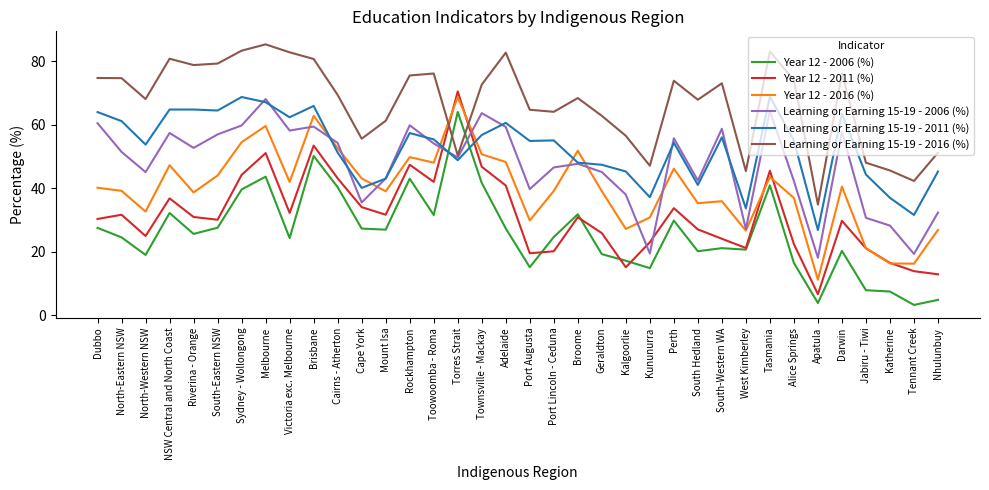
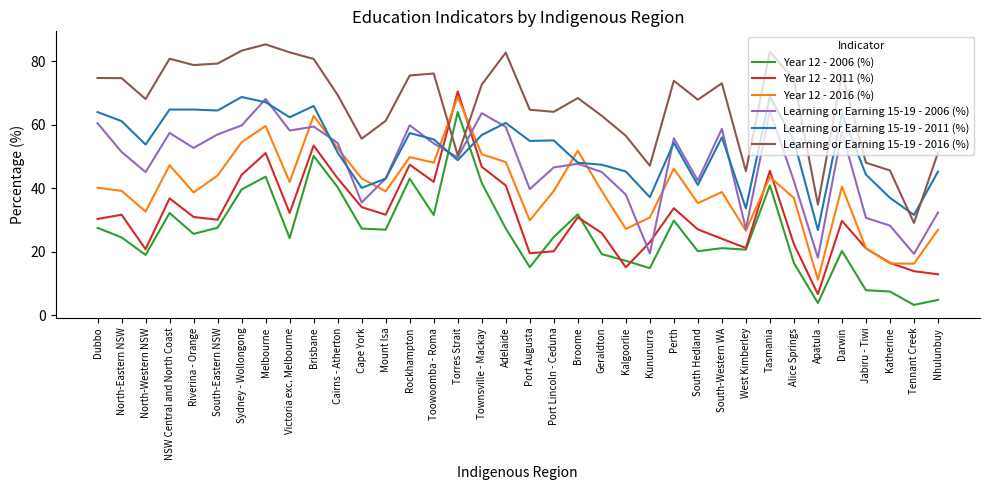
  {
    "Year 12 - 2006 (%)": {
      "Dubbo": 27,
      "North-Eastern NSW": 24,
      "North-Western NSW": 19,
      "NSW Central and North Coast": 32,
      "Riverina - Orange": 26,
      "South-Eastern NSW": 28,
      "Sydney - Wollongong": 40,
      "Melbourne": 44,
      "Victoria exc. Melbourne": 24,
      "Brisbane": 50,
      "Cairns - Atherton": 40,
      "Cape York": 27,
      "Mount Isa": 27,
      "Rockhampton": 43,
      "Toowoomba - Roma": 32,
      "Torres Strait": 64,
      "Townsville - Mackay": 42,
      "Adelaide": 27,
      "Port Augusta": 15,
      "Port Lincoln - Ceduna": 25,
      "Broome": 32,
      "Geraldton": 19,
      "Kalgoorlie": 17,
      "Kununurra": 15,
      "Perth": 30,
      "South Hedland": 20,
      "South-Western WA": 21,
      "Tasmania": 41,
      "Alice Springs": 16,
      "Apatula": 4,
      "Darwin": 20,
      "Jabiru - Tiwi": 8,
      "Katherine": 7,
      "Tennant Creek": 3,
      "Nhulunbuy": 5
    },
    "Year 12 - 2011 (%)": {
      "Dubbo": 30,
      "North-Eastern NSW": 32,
-     "North-Western NSW": 25,
+     "North-Western NSW": 21,
      "NSW Central and North Coast": 37,
      "Riverina - Orange": 31,
      "South-Eastern NSW": 30,
      "Sydney - Wollongong": 44,
      "Melbourne": 51,
      "Victoria exc. Melbourne": 32,
      "Brisbane": 53,
      "Cairns - Atherton": 43,
      "Cape York": 34,
      "Mount Isa": 32,
      "Rockhampton": 47,
      "Toowoomba - Roma": 42,
      "Torres Strait": 70,
      "Townsville - Mackay": 47,
      "Adelaide": 41,
      "Port Augusta": 19,
      "Port Lincoln - Ceduna": 20,
      "Broome": 31,
      "Geraldton": 26,
      "Kalgoorlie": 15,
      "Kununurra": 23,
      "Perth": 34,
      "South Hedland": 27,
      "South-Western WA": 24,
      "Tasmania": 45,
      "Alice Springs": 22,
      "Apatula": 7,
      "Darwin": 30,
      "Tennant Creek": 14,
      "Nhulunbuy": 13
    },
    "Year 12 - 2016 (%)": {
      "Dubbo": 40,
      "North-Eastern NSW": 39,
      "North-Western NSW": 33,
      "NSW Central and North Coast": 47,
      "Riverina - Orange": 39,
      "South-Eastern NSW": 44,
      "Sydney - Wollongong": 54,
      "Melbourne": 60,
      "Victoria exc. Melbourne": 42,
      "Brisbane": 63,
      "Cairns - Atherton": 53,
      "Cape York": 43,
      "Mount Isa": 39,
      "Rockhampton": 50,
      "Toowoomba - Roma": 48,
      "Torres Strait": 69,
      "Townsville - Mackay": 51,
      "Adelaide": 48,
      "Port Augusta": 30,
      "Port Lincoln - Ceduna": 39,
      "Broome": 52,
      "Geraldton": 39,
      "Kalgoorlie": 27,
      "Kununurra": 31,
      "Perth": 46,
      "South Hedland": 35,
-     "South-Western WA": 36,
+     "South-Western WA": 39,
      "Tasmania": 44,
      "Alice Springs": 37,
      "Apatula": 11,
      "Darwin": 40,
      "Tennant Creek": 16,
      "Nhulunbuy": 27
    },
    "Learning or Earning 15-19 - 2006 (%)": {
      "Dubbo": 60,
      "North-Eastern NSW": 51,
      "North-Western NSW": 45,
      "NSW Central and North Coast": 57,
      "Riverina - Orange": 53,
      "South-Eastern NSW": 57,
      "Sydney - Wollongong": 60,
      "Melbourne": 68,
      "Victoria exc. Melbourne": 58,
      "Brisbane": 59,
      "Cairns - Atherton": 54,
      "Cape York": 35,
      "Rockhampton": 60,
      "Toowoomba - Roma": 54,
      "Townsville - Mackay": 64,
      "Adelaide": 59,
      "Port Augusta": 40,
      "Port Lincoln - Ceduna": 47,
      "Geraldton": 45,
      "Kalgoorlie": 38,
      "Kununurra": 19,
      "Perth": 56,
      "South Hedland": 42,
      "South-Western WA": 59,
      "Alice Springs": 42,
      "Apatula": 18,
      "Jabiru - Tiwi": 31,
      "Katherine": 28,
      "Tennant Creek": 19,
      "Nhulunbuy": 32
    },
    "Learning or Earning 15-19 - 2011 (%)": {
      "Dubbo": 64,
      "North-Eastern NSW": 61,
      "North-Western NSW": 54,
      "NSW Central and North Coast": 65,
      "Riverina - Orange": 65,
      "South-Eastern NSW": 64,
      "Sydney - Wollongong": 69,
      "Melbourne": 67,
      "Victoria exc. Melbourne": 62,
      "Brisbane": 66,
      "Cairns - Atherton": 51,
      "Cape York": 40,
      "Rockhampton": 57,
      "Toowoomba - Roma": 55,
      "Torres Strait": 49,
      "Townsville - Mackay": 57,
      "Adelaide": 61,
      "Port Augusta": 55,
      "Port Lincoln - Ceduna": 55,
      "Geraldton": 47,
      "Kalgoorlie": 45,
      "Kununurra": 37,
      "Perth": 54,
      "South Hedland": 41,
      "South-Western WA": 56,
      "West Kimberley": 34,
      "Apatula": 27,
      "Jabiru - Tiwi": 44,
      "Katherine": 37,
      "Tennant Creek": 32,
      "Nhulunbuy": 45
    },
    "Learning or Earning 15-19 - 2016 (%)": {
      "Dubbo": 75,
      "North-Eastern NSW": 75,
      "North-Western NSW": 68,
      "NSW Central and North Coast": 81,
      "Riverina - Orange": 79,
      "South-Eastern NSW": 79,
      "Sydney - Wollongong": 83,
      "Melbourne": 85,
      "Victoria exc. Melbourne": 83,
      "Brisbane": 81,
      "Cairns - Atherton": 69,
      "Cape York": 56,
      "Mount Isa": 61,
      "Rockhampton": 76,
      "Toowoomba - Roma": 76,
      "Townsville - Mackay": 73,
      "Adelaide": 83,
      "Port Augusta": 65,
      "Port Lincoln - Ceduna": 64,
      "Broome": 68,
      "Geraldton": 63,
      "Kalgoorlie": 57,
      "Kununurra": 47,
      "Perth": 74,
      "South Hedland": 68,
      "South-Western WA": 73,
      "West Kimberley": 45,
      "Apatula": 35,
      "Jabiru - Tiwi": 48,
      "Katherine": 46,
-     "Tennant Creek": 42
+     "Tennant Creek": 29
    }
  }
